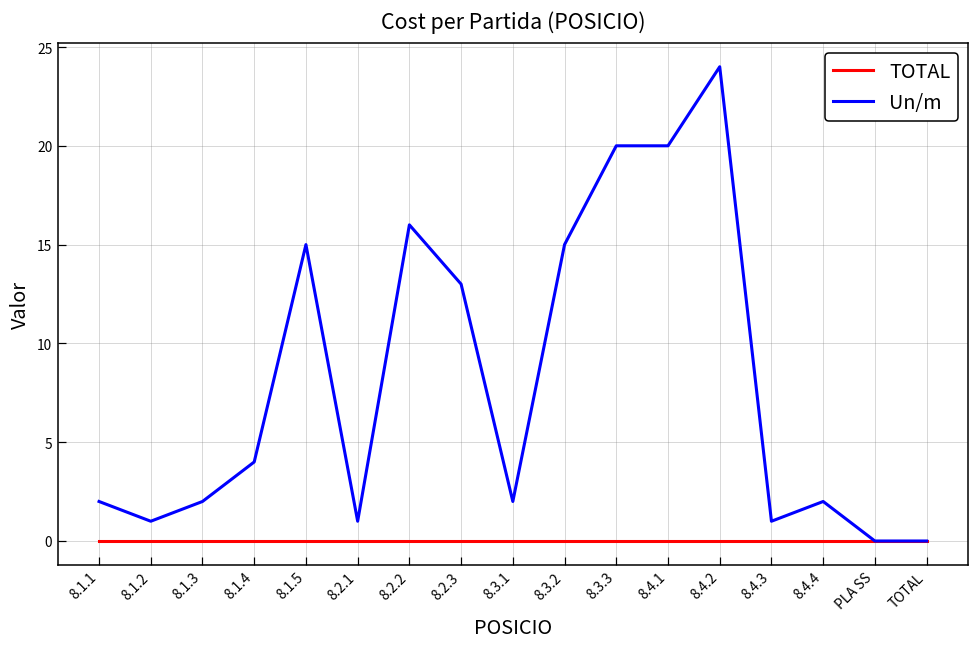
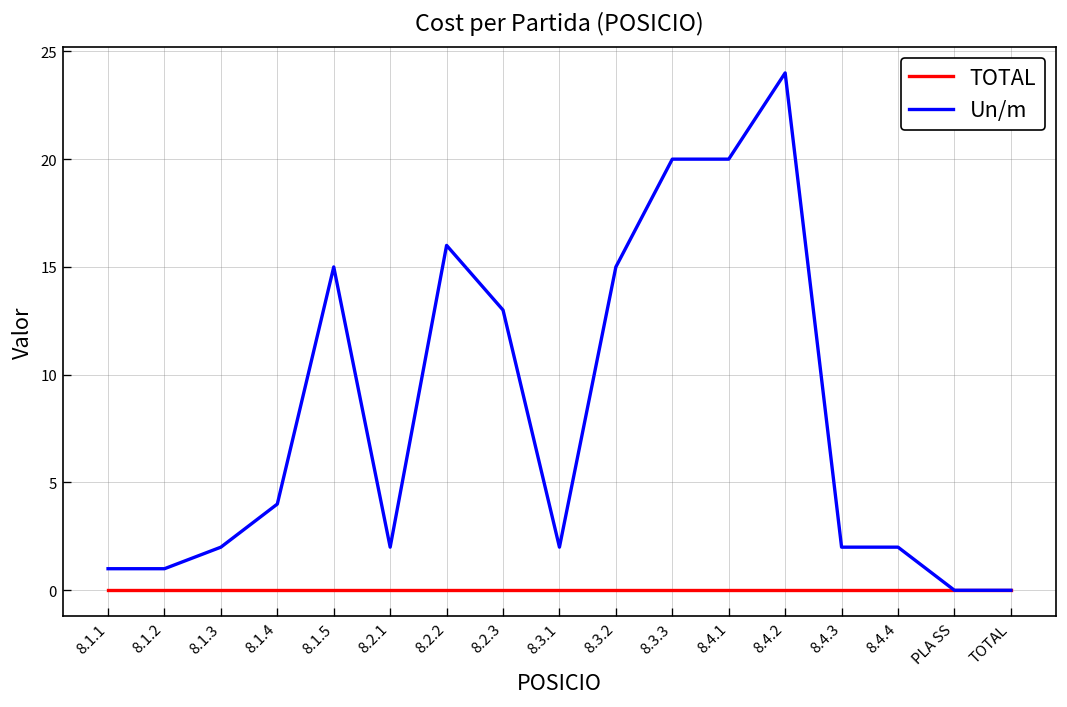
  {
    "TOTAL": {
      "8.1.1": 0,
      "8.1.2": 0,
      "8.1.3": 0,
      "8.1.4": 0,
      "8.1.5": 0,
      "8.2.1": 0,
      "8.2.2": 0,
      "8.2.3": 0,
      "8.3.1": 0,
      "8.3.2": 0,
      "8.3.3": 0,
      "8.4.1": 0,
      "8.4.2": 0,
      "8.4.3": 0,
      "8.4.4": 0
    },
    "Un/m": {
-     "8.1.1": 2,
+     "8.1.1": 1,
      "8.1.2": 1,
      "8.1.3": 2,
      "8.1.4": 4,
      "8.1.5": 15,
-     "8.2.1": 1,
+     "8.2.1": 2,
      "8.2.2": 16,
      "8.2.3": 13,
      "8.3.1": 2,
      "8.3.2": 15,
      "8.3.3": 20,
      "8.4.1": 20,
      "8.4.2": 24,
-     "8.4.3": 1,
+     "8.4.3": 2,
      "8.4.4": 2
    }
  }
